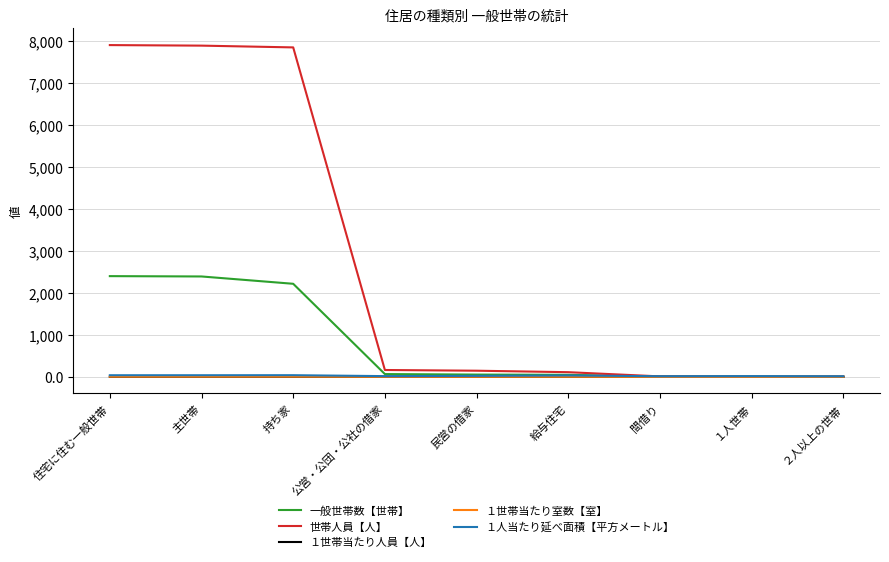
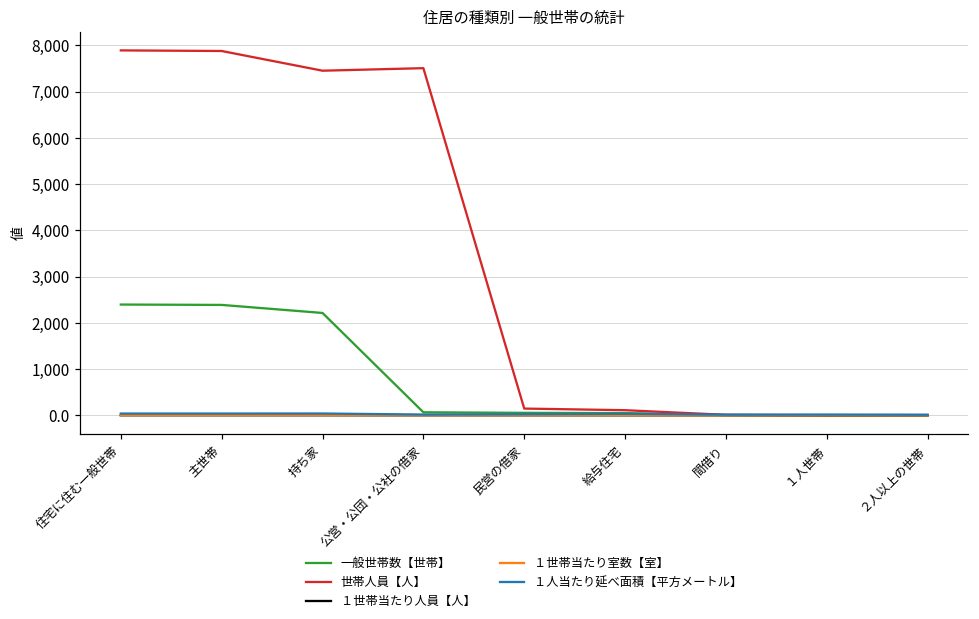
  {
    "一般世帯数【世帯】": {
      "住宅に住む一般世帯": "2,400",
      "主世帯": "2,400",
      "持ち家": "2,200"
    },
    "世帯人員【人】": {
      "住宅に住む一般世帯": "7,900",
      "主世帯": "7,900",
-     "持ち家": "7,800",
-     "公営・公団・公社の借家": "200",
+     "持ち家": "7,500",
+     "公営・公団・公社の借家": "7,500",
      "民営の借家": "100",
      "給与住宅": "100"
    }
  }
